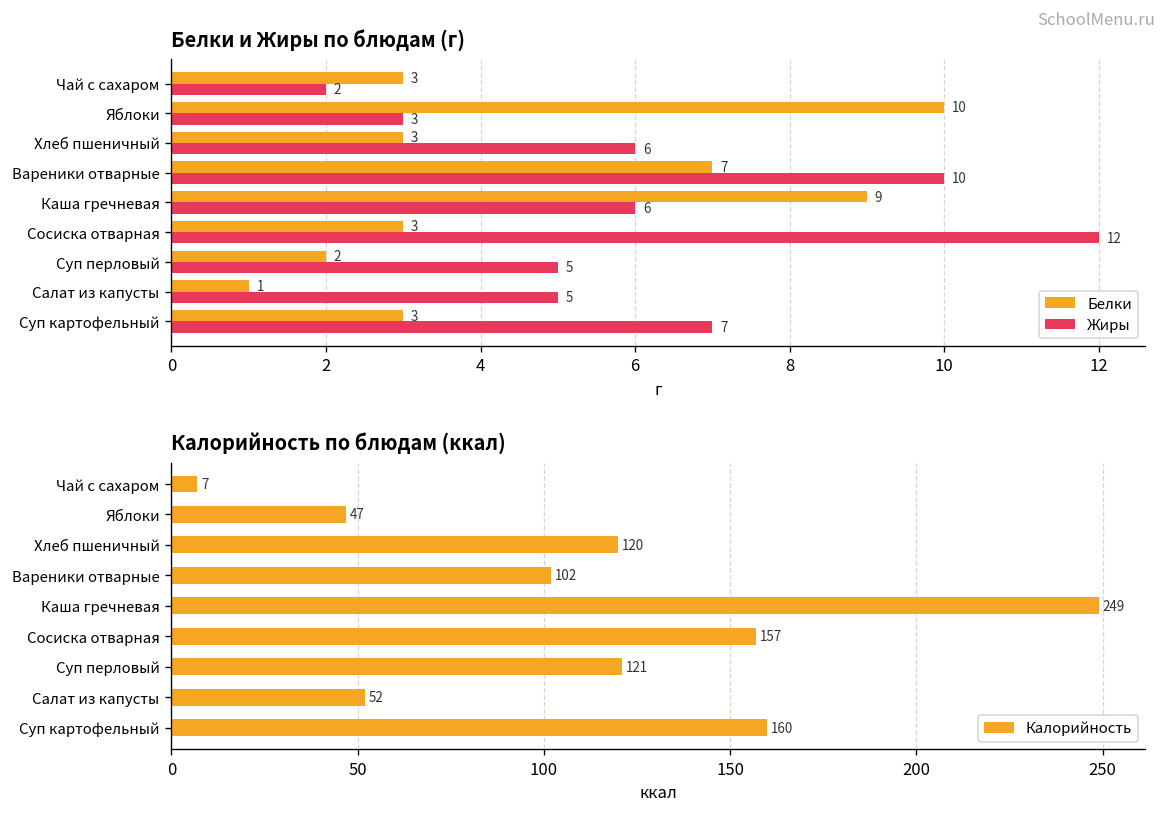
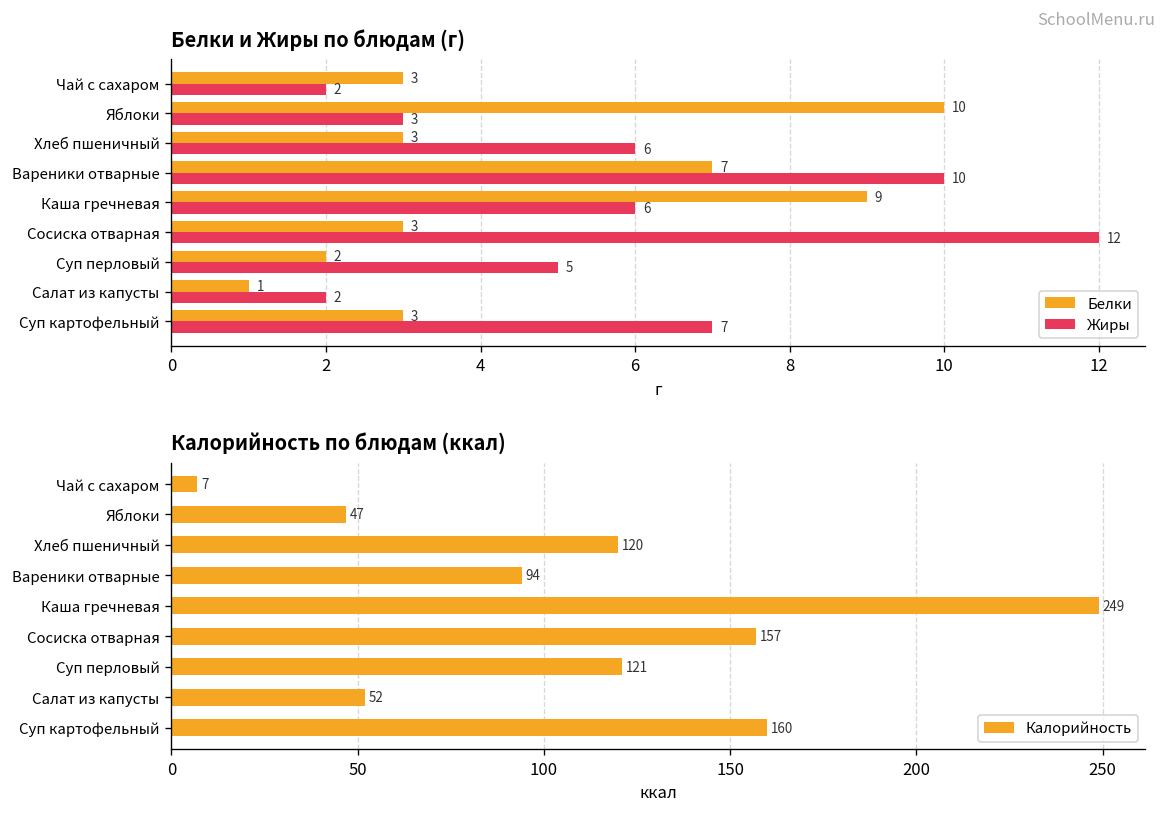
  {
    "Белки и Жиры по блюдам (г)": {
      "Белки": {
        "Чай с сахаром": 3,
        "Яблоки": 10,
        "Хлеб пшеничный": 3,
        "Вареники отварные": 7,
        "Каша гречневая": 9,
        "Сосиска отварная": 3,
        "Суп перловый": 2,
        "Салат из капусты": 1,
        "Суп картофельный": 3
      },
      "Жиры": {
        "Чай с сахаром": 2,
        "Яблоки": 3,
        "Хлеб пшеничный": 6,
        "Вареники отварные": 10,
        "Каша гречневая": 6,
        "Сосиска отварная": 12,
        "Суп перловый": 5,
-       "Салат из капусты": 5,
+       "Салат из капусты": 2,
        "Суп картофельный": 7
      }
    },
    "Калорийность по блюдам (ккал)": {
      "Чай с сахаром": 7,
      "Яблоки": 47,
      "Хлеб пшеничный": 120,
-     "Вареники отварные": 102,
+     "Вареники отварные": 94,
      "Каша гречневая": 249,
      "Сосиска отварная": 157,
      "Суп перловый": 121,
      "Салат из капусты": 52,
      "Суп картофельный": 160
    }
  }
